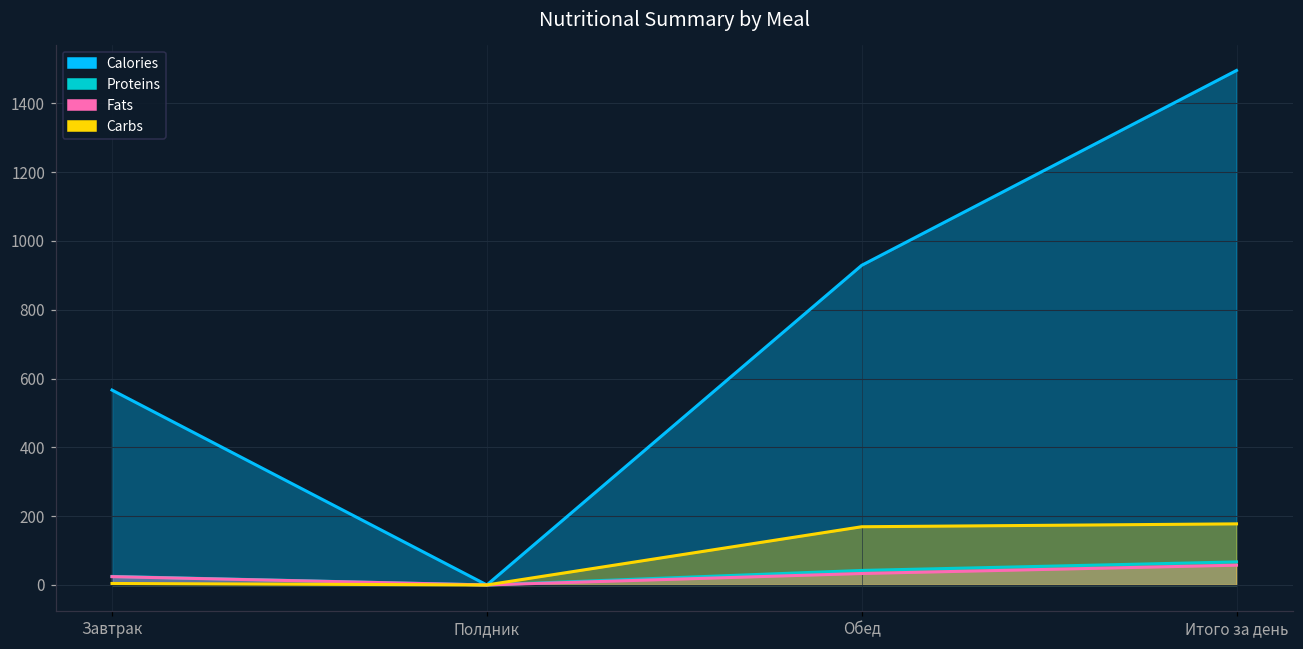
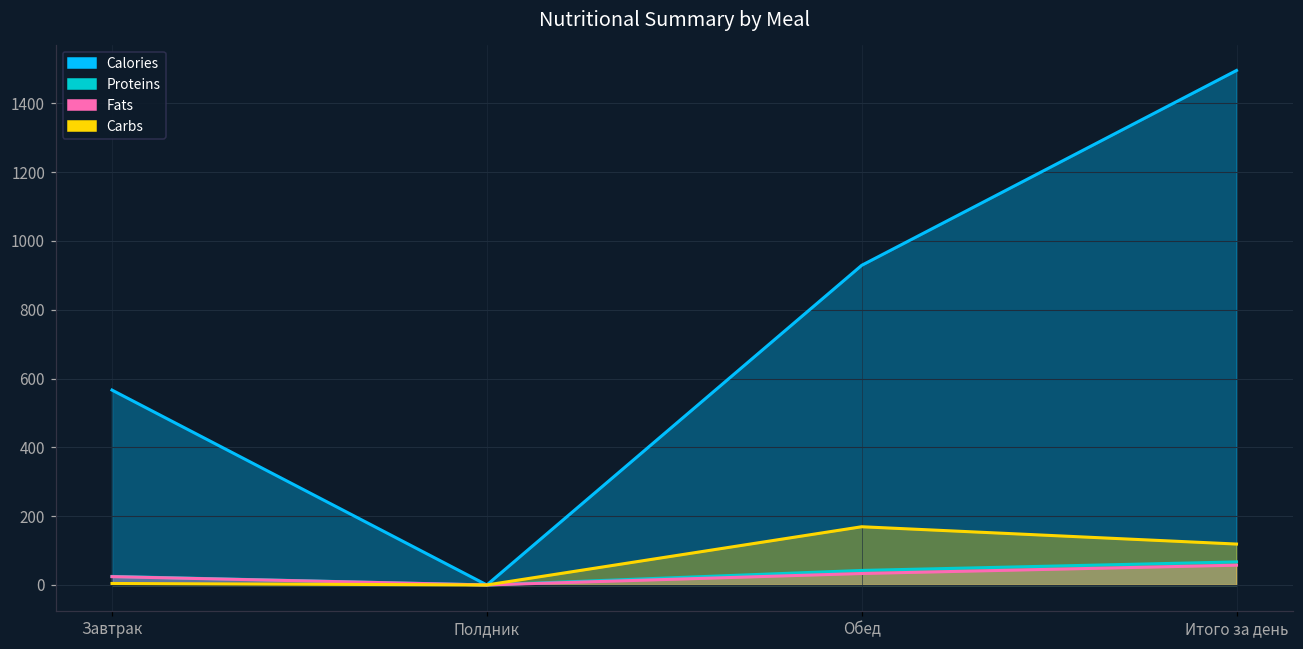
  {
    "Fats": {
      "Обед": 30,
      "Итого за день": 60
    },
    "Carbs": {
      "Завтрак": 0,
      "Обед": 170,
-     "Итого за день": 180
+     "Итого за день": 120
    }
  }
